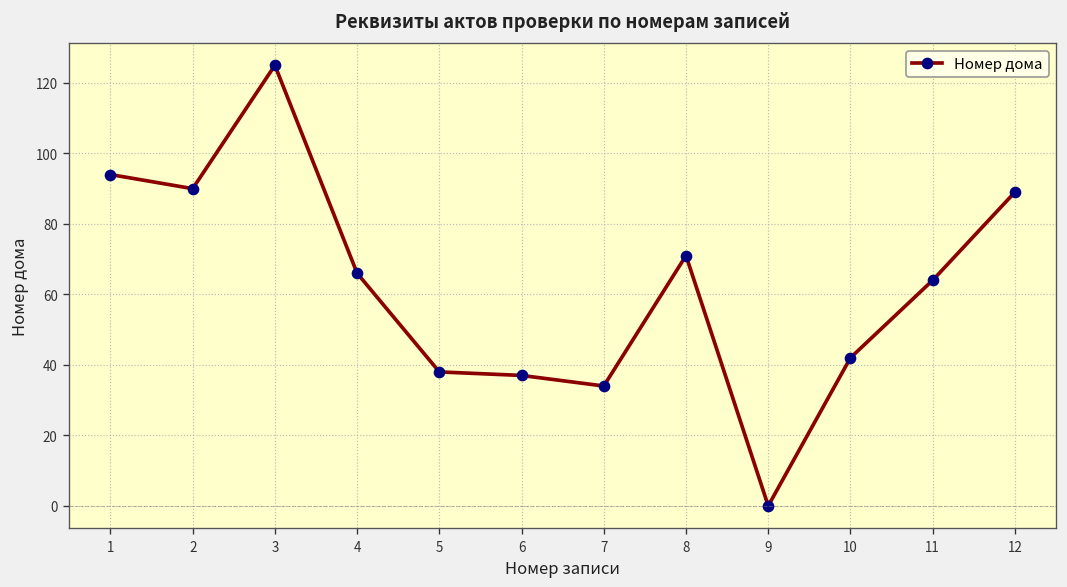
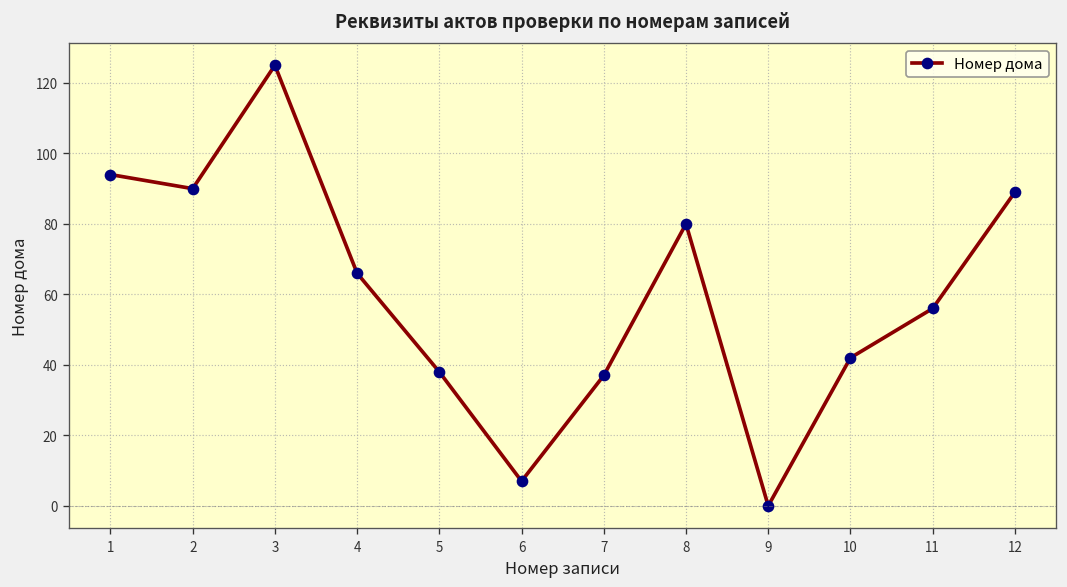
  {
    "1": 94,
    "2": 90,
    "3": 125,
    "4": 66,
    "5": 38,
-   "6": 37,
-   "7": 34,
-   "8": 71,
+   "6": 7,
+   "7": 37,
+   "8": 80,
    "9": 0,
    "10": 42,
-   "11": 64,
+   "11": 56,
    "12": 89
  }
